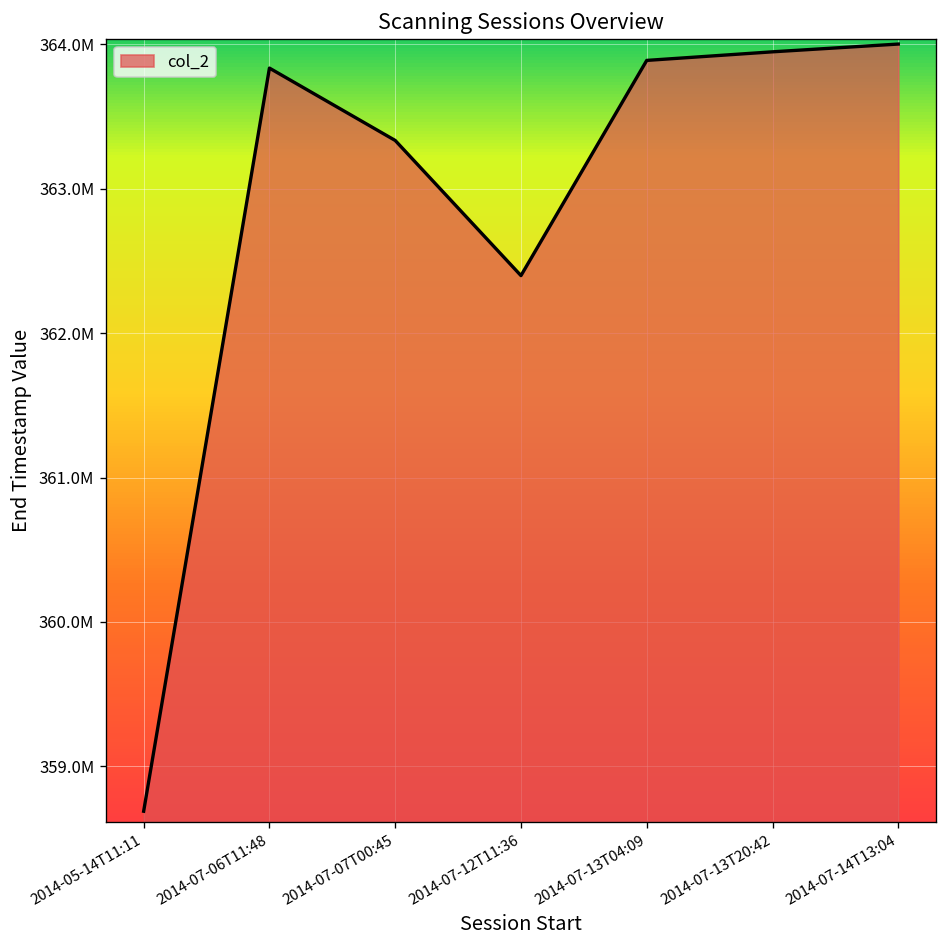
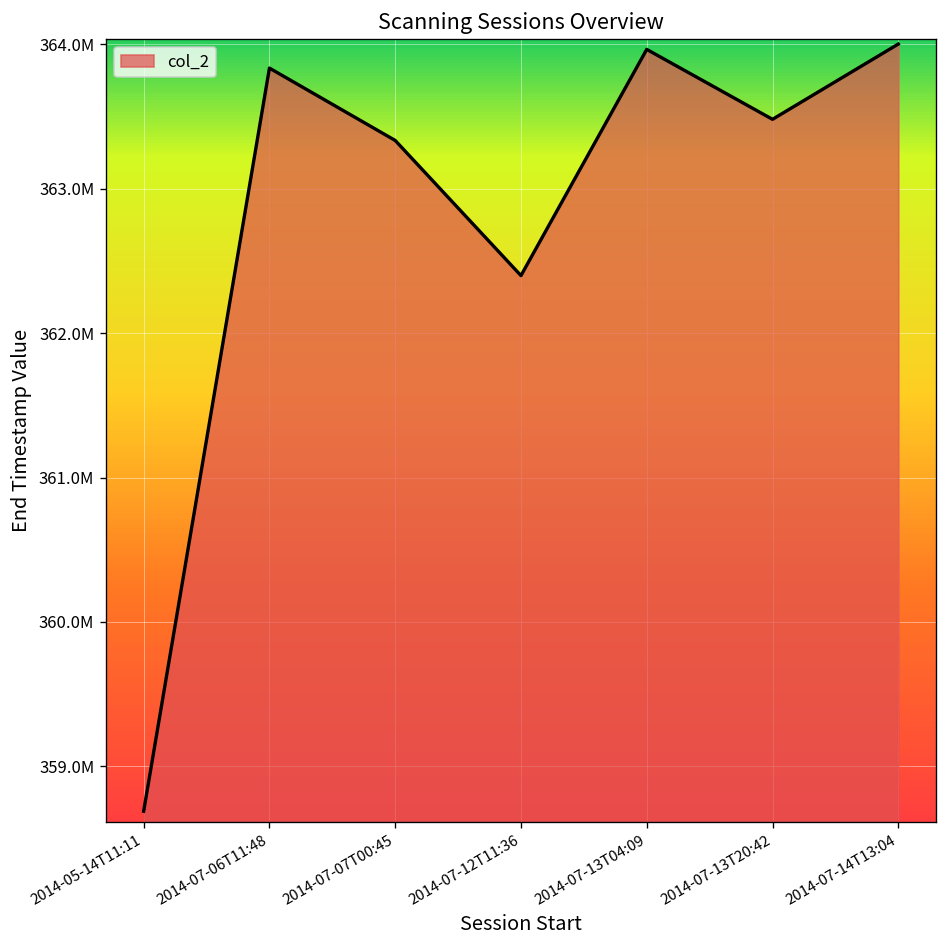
  {
    "2014-05-14T11:11": 358690000,
    "2014-07-06T11:48": 363830000,
    "2014-07-07T00:45": 363330000,
    "2014-07-12T11:36": 362400000,
-   "2014-07-13T04:09": 363890000,
-   "2014-07-13T20:42": 363950000,
+   "2014-07-13T04:09": 363960000,
+   "2014-07-13T20:42": 363480000,
    "2014-07-14T13:04": 364000000
  }
